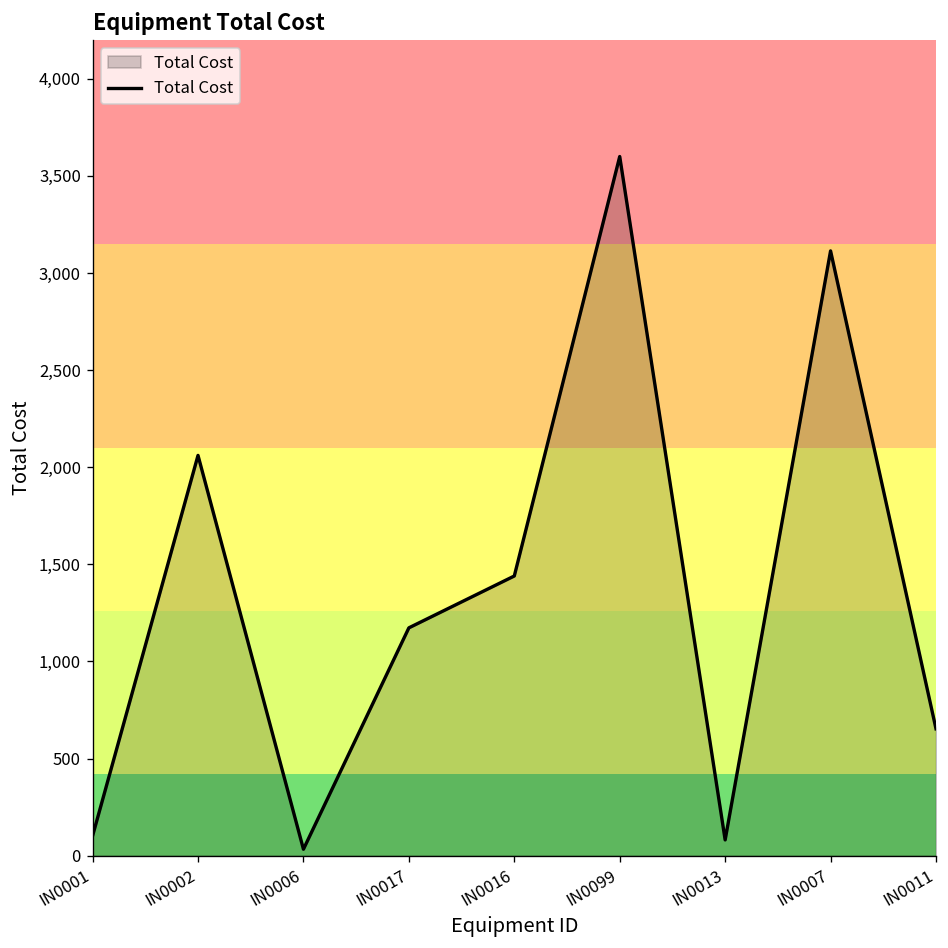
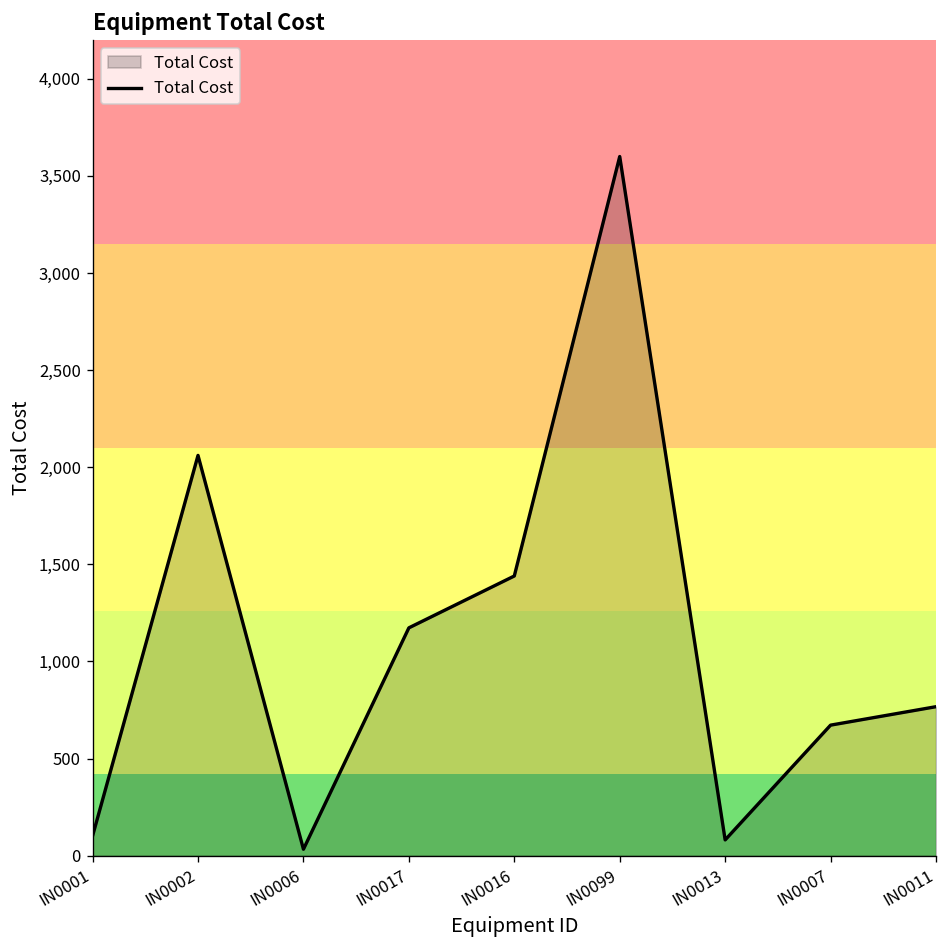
  {
    "IN0001": "100",
    "IN0002": "2,060",
    "IN0006": "30",
    "IN0017": "1,170",
    "IN0016": "1,440",
    "IN0099": "3,600",
    "IN0013": "80",
-   "IN0007": "3,110",
-   "IN0011": "650"
+   "IN0007": "670",
+   "IN0011": "770"
  }
